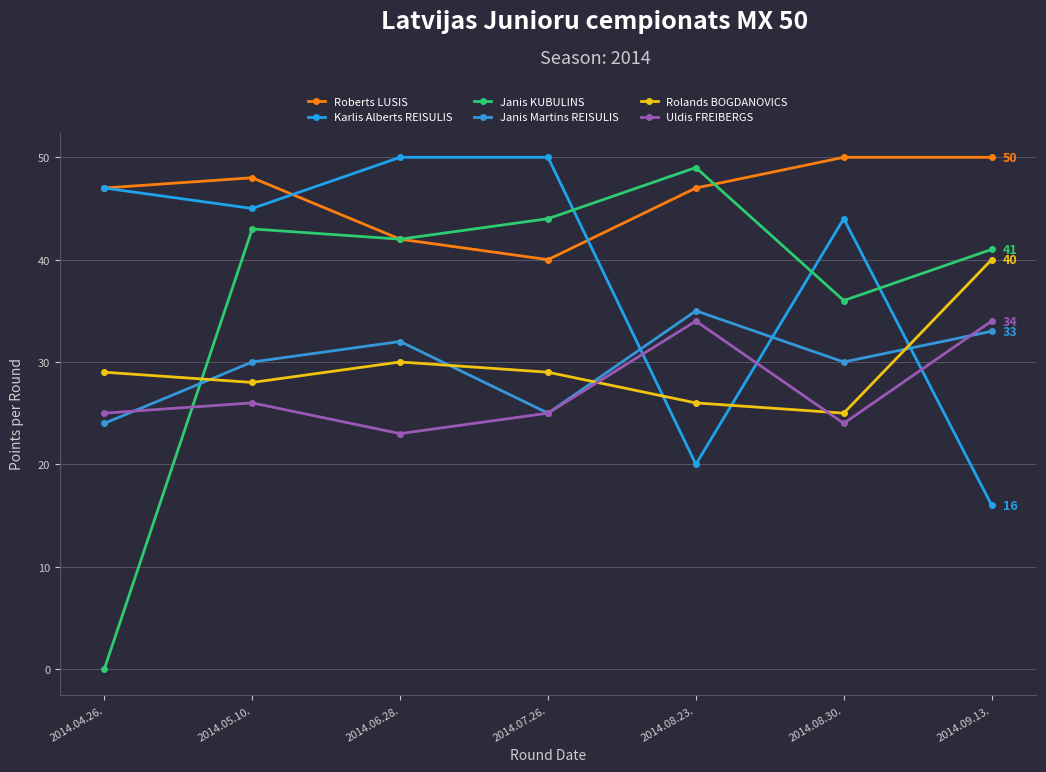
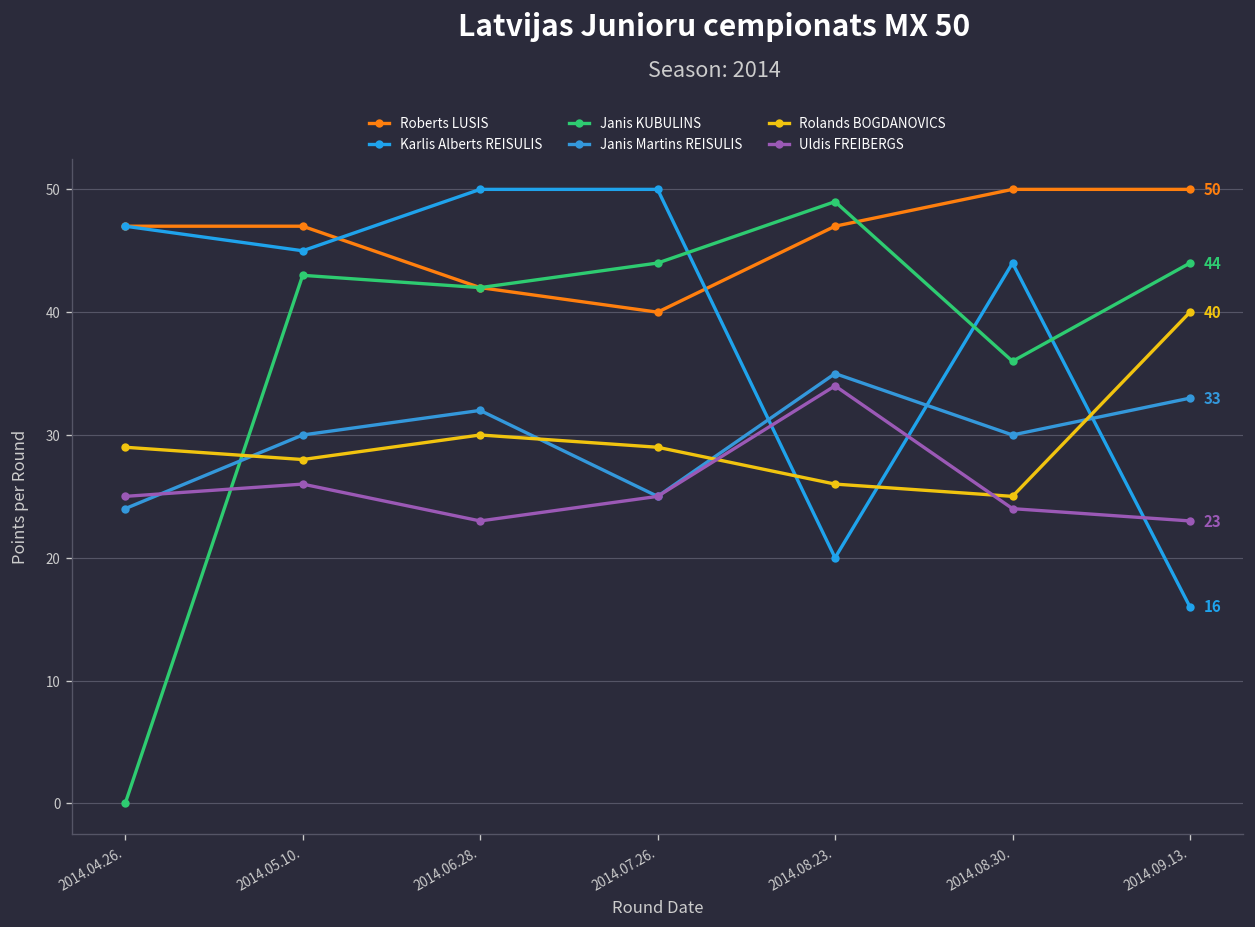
  {
    "Roberts LUSIS": {
-     "2014.05.10.": 48,
+     "2014.05.10.": 47,
      "2014.07.26.": 40,
      "2014.08.23.": 47,
      "2014.08.30.": 50
    },
    "Janis KUBULINS": {
-     "2014.09.13.": 41
+     "2014.09.13.": 44
    },
    "Rolands BOGDANOVICS": {
      "2014.04.26.": 29,
      "2014.05.10.": 28,
      "2014.06.28.": 30,
      "2014.07.26.": 29,
      "2014.08.23.": 26,
      "2014.08.30.": 25
    },
    "Uldis FREIBERGS": {
-     "2014.09.13.": 34
+     "2014.09.13.": 23
    }
  }
